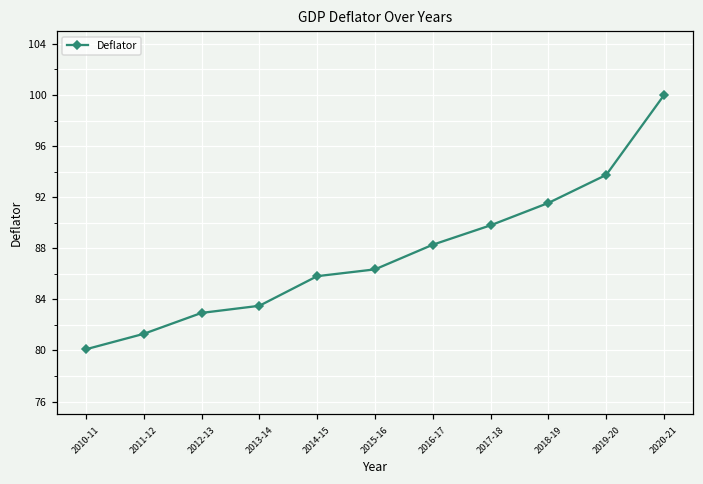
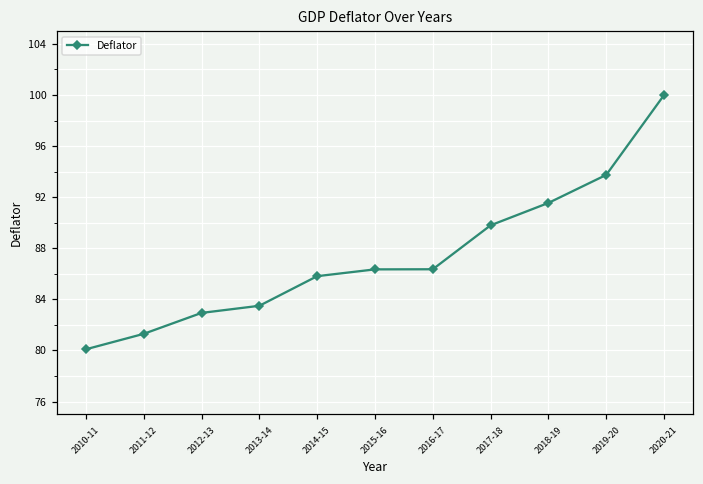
  {
    "2010-11": 80.1,
    "2011-12": 81.3,
    "2012-13": 82.9,
    "2013-14": 83.5,
    "2014-15": 85.8,
    "2015-16": 86.3,
-   "2016-17": 88.3,
+   "2016-17": 86.4,
    "2017-18": 89.8,
    "2018-19": 91.6,
    "2019-20": 93.7,
    "2020-21": 100.0
  }
